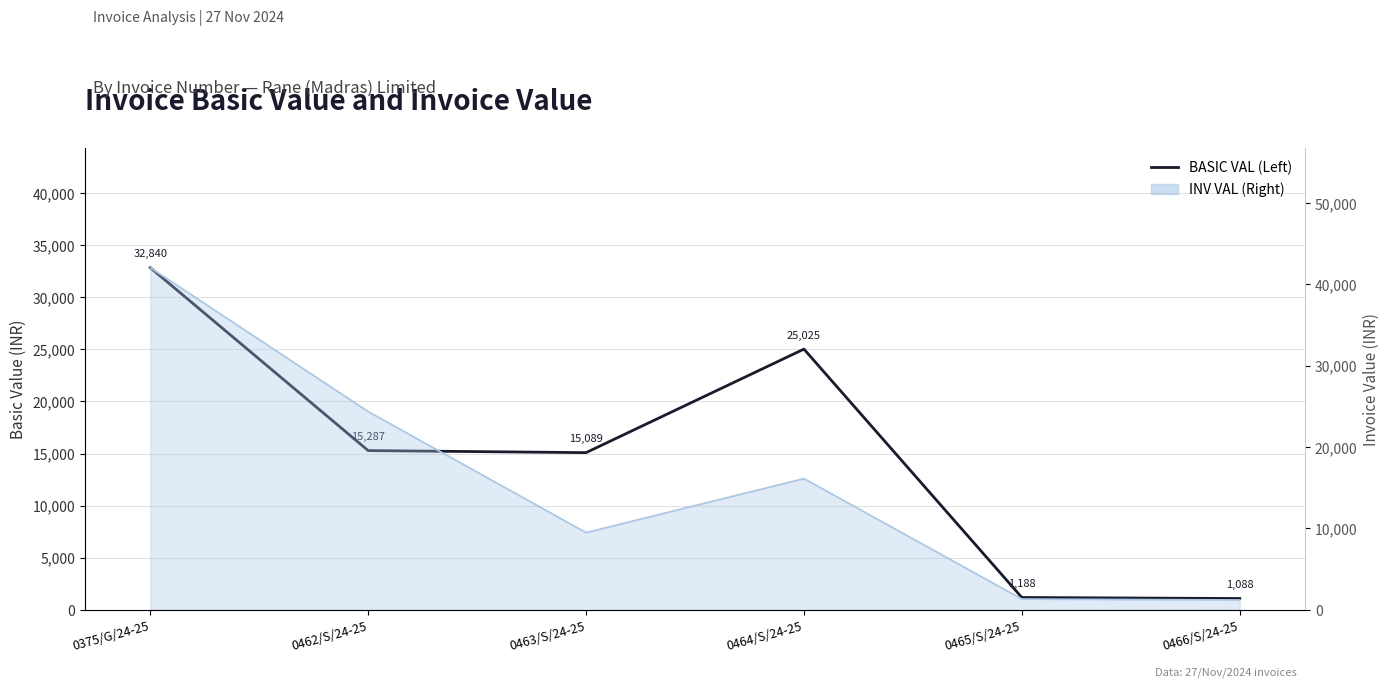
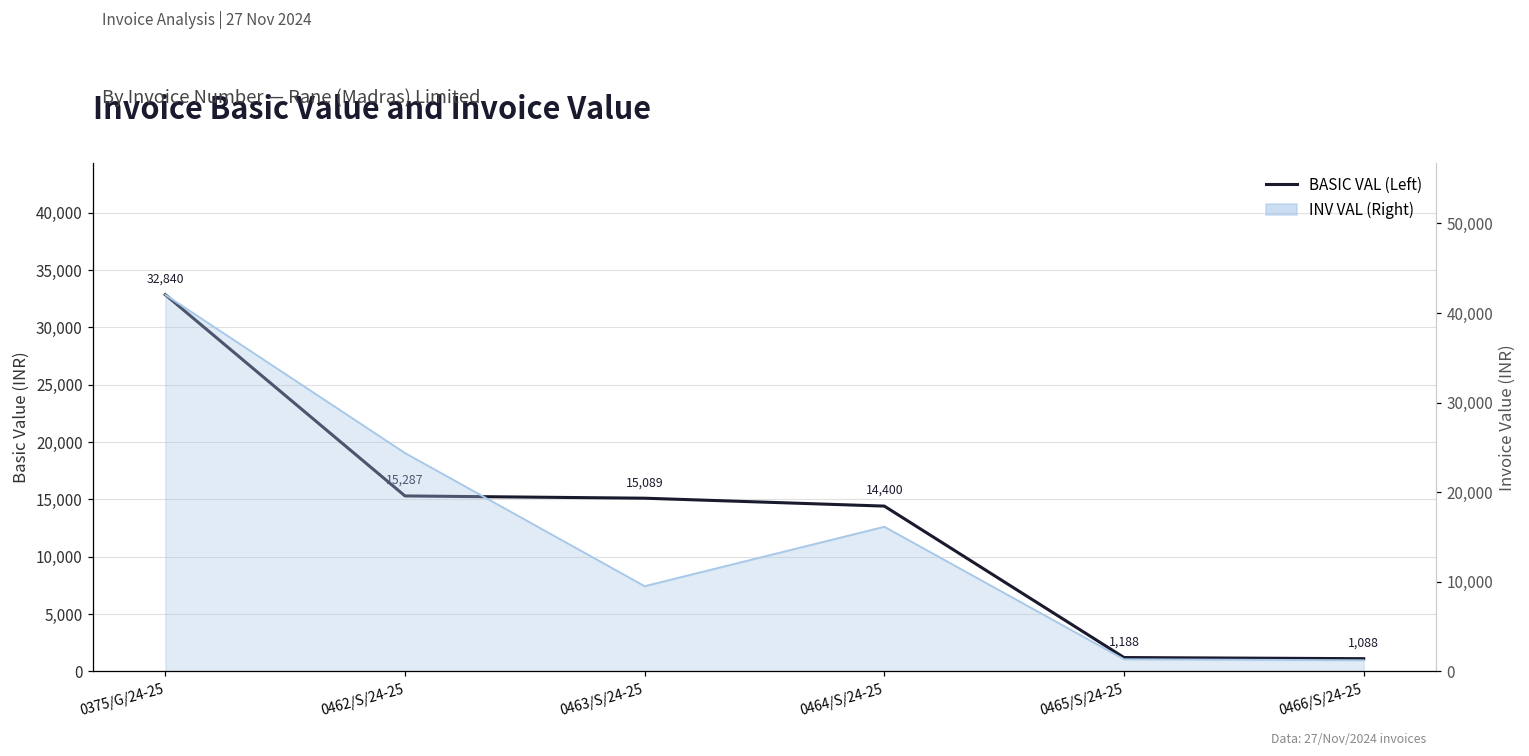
  {
    "BASIC VAL (Left)": {
      "0375/G/24-25": "32,840",
      "0462/S/24-25": "15,287",
      "0463/S/24-25": "15,089",
-     "0464/S/24-25": "25,025",
+     "0464/S/24-25": "14,400",
      "0465/S/24-25": "1,188",
      "0466/S/24-25": "1,088"
    }
  }
